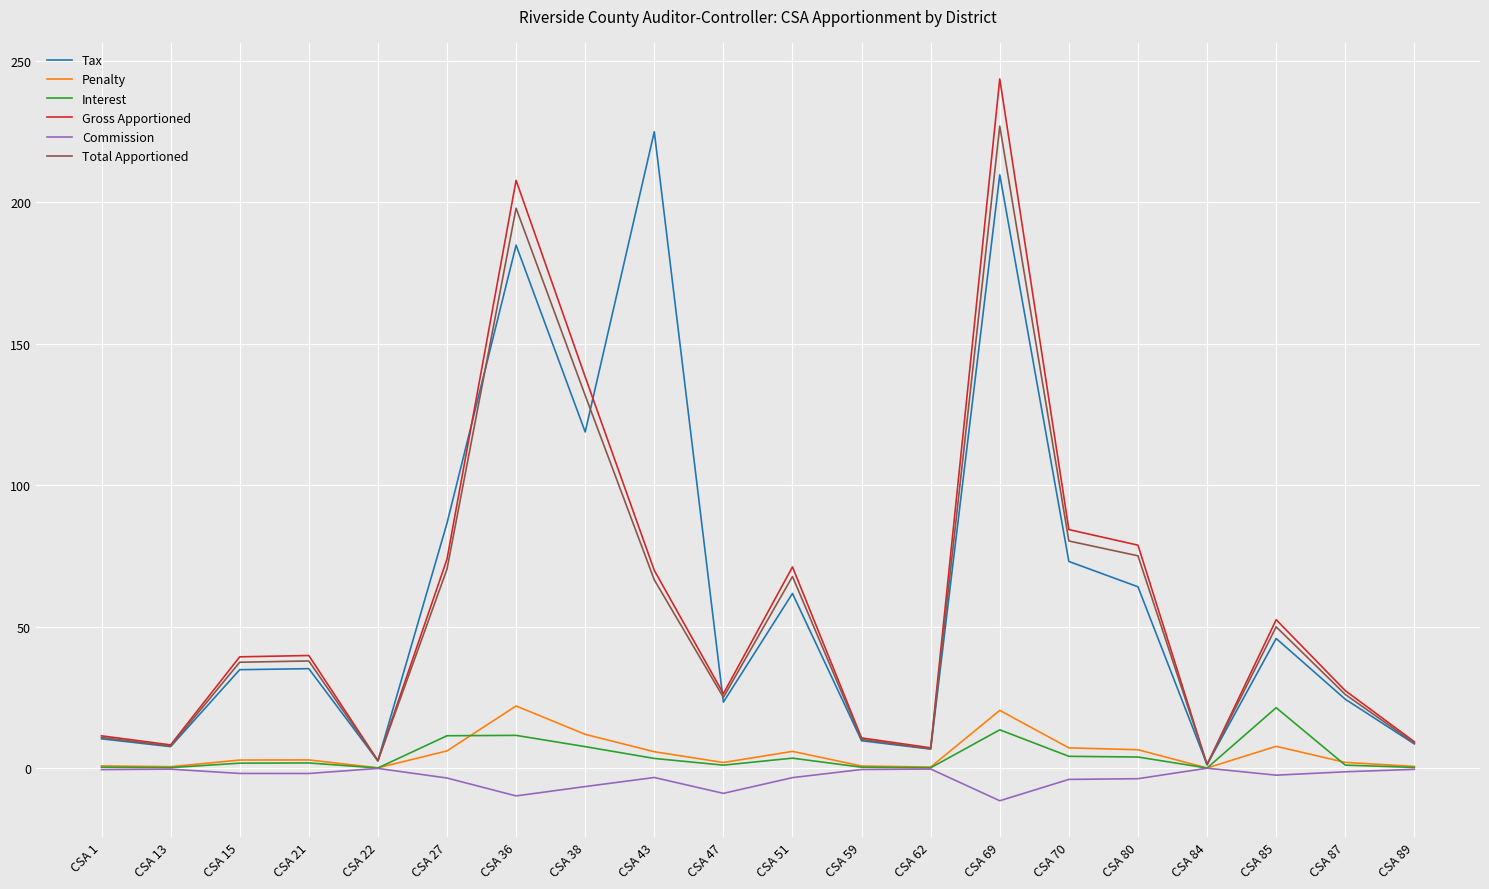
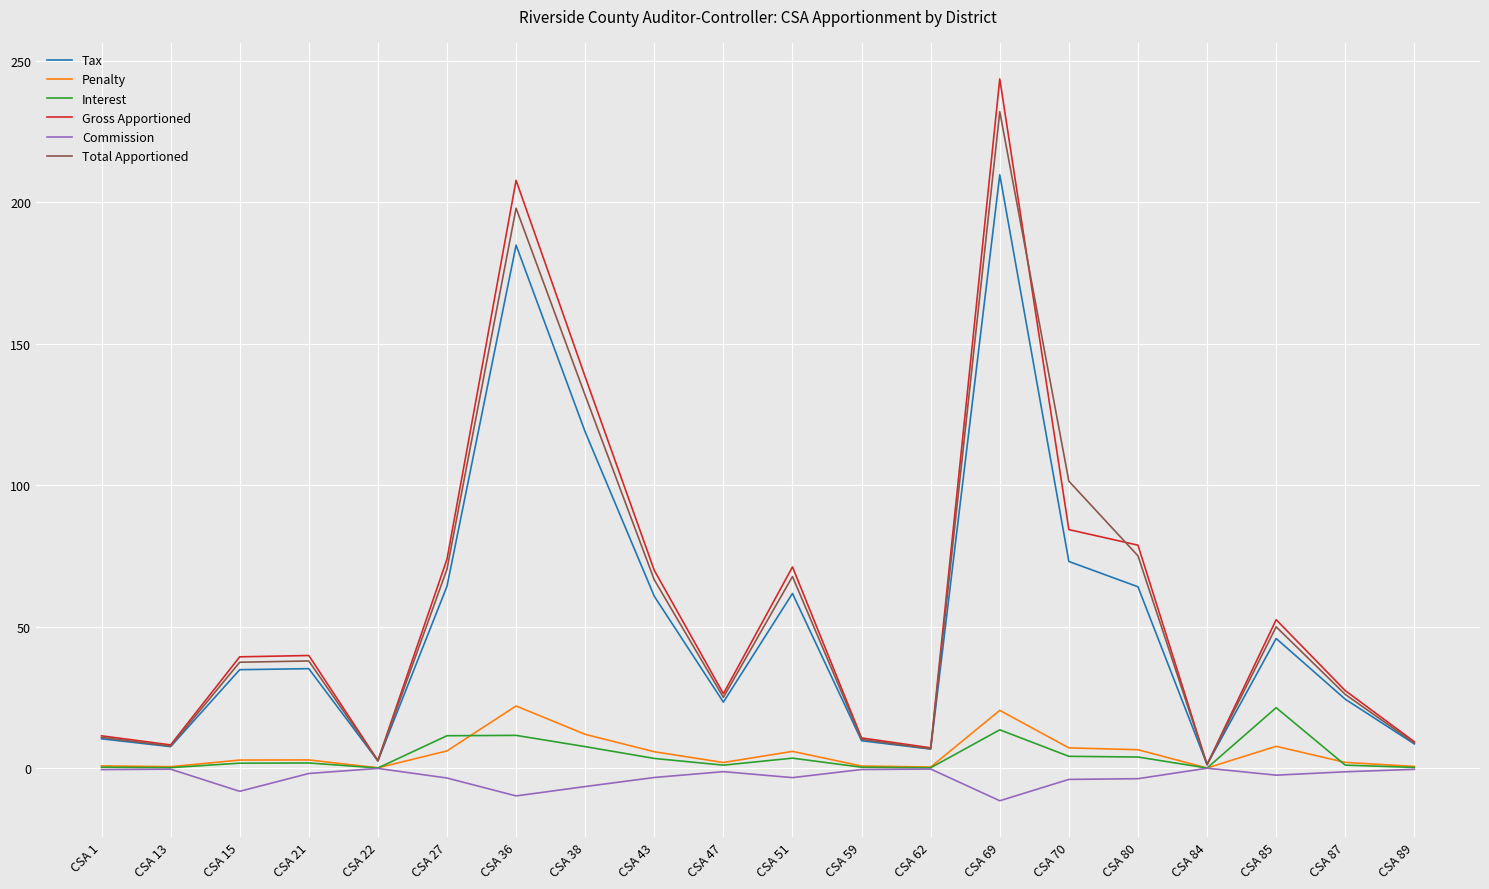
  {
    "Tax": {
      "CSA 15": 35,
      "CSA 21": 35,
-     "CSA 27": 87,
+     "CSA 27": 64,
      "CSA 36": 185,
      "CSA 38": 119,
-     "CSA 43": 225,
+     "CSA 43": 61,
      "CSA 47": 23,
      "CSA 51": 62,
      "CSA 69": 210,
      "CSA 70": 73,
      "CSA 80": 64,
      "CSA 85": 46,
      "CSA 87": 24
    },
    "Penalty": {
      "CSA 15": 3,
      "CSA 21": 3,
      "CSA 27": 6,
      "CSA 36": 22,
      "CSA 38": 12,
      "CSA 43": 6,
      "CSA 47": 2,
      "CSA 51": 6,
      "CSA 69": 20,
      "CSA 70": 7,
      "CSA 80": 6,
      "CSA 85": 8,
      "CSA 87": 2
    },
    "Interest": {
      "CSA 15": 2,
      "CSA 21": 2,
      "CSA 27": 11,
      "CSA 36": 12,
      "CSA 38": 8,
      "CSA 43": 3,
      "CSA 47": 1,
      "CSA 51": 3,
      "CSA 69": 14,
      "CSA 70": 4,
      "CSA 80": 4,
      "CSA 85": 21,
      "CSA 87": 1
    },
    "Gross Apportioned": {
      "CSA 15": 39,
      "CSA 21": 40,
      "CSA 27": 74,
      "CSA 36": 208,
      "CSA 38": 138,
      "CSA 43": 70,
      "CSA 47": 26,
      "CSA 51": 71,
      "CSA 69": 243,
      "CSA 70": 84,
      "CSA 80": 79,
      "CSA 85": 52,
      "CSA 87": 27
    },
    "Commission": {
-     "CSA 15": -2,
+     "CSA 15": -8,
      "CSA 21": -2,
      "CSA 27": -4,
      "CSA 36": -10,
      "CSA 38": -7,
      "CSA 43": -3,
-     "CSA 47": -9,
+     "CSA 47": -1,
      "CSA 51": -3,
      "CSA 69": -12,
      "CSA 70": -4,
      "CSA 80": -4,
      "CSA 85": -3,
      "CSA 87": -1
    },
    "Total Apportioned": {
      "CSA 15": 37,
      "CSA 21": 38,
      "CSA 27": 70,
      "CSA 36": 198,
      "CSA 38": 132,
      "CSA 43": 67,
      "CSA 47": 25,
      "CSA 51": 68,
-     "CSA 69": 227,
-     "CSA 70": 80,
+     "CSA 69": 232,
+     "CSA 70": 101,
      "CSA 80": 75,
      "CSA 85": 50,
      "CSA 87": 26
    }
  }
